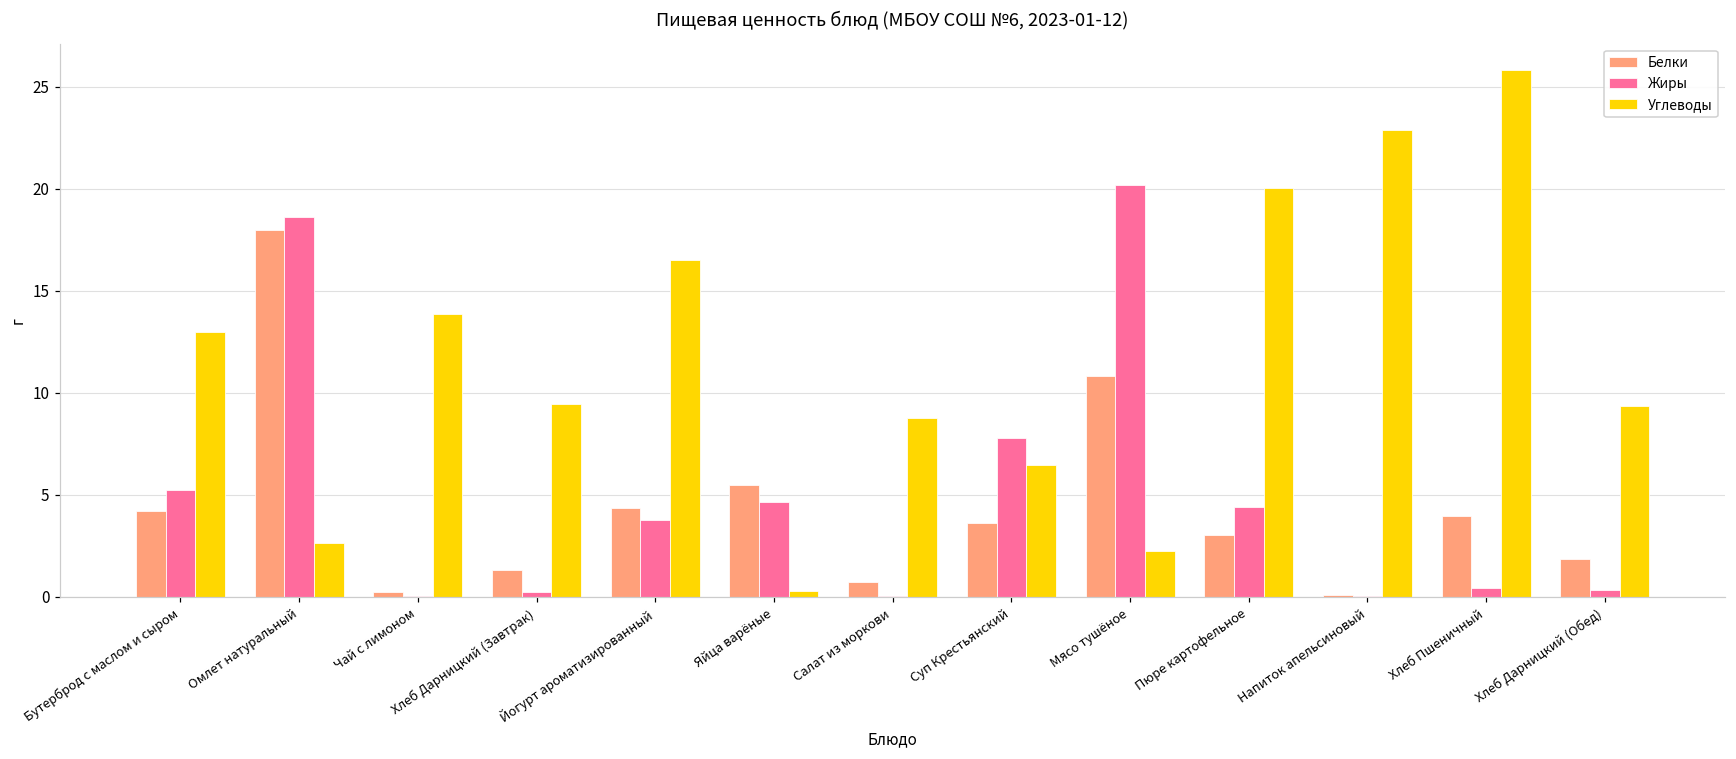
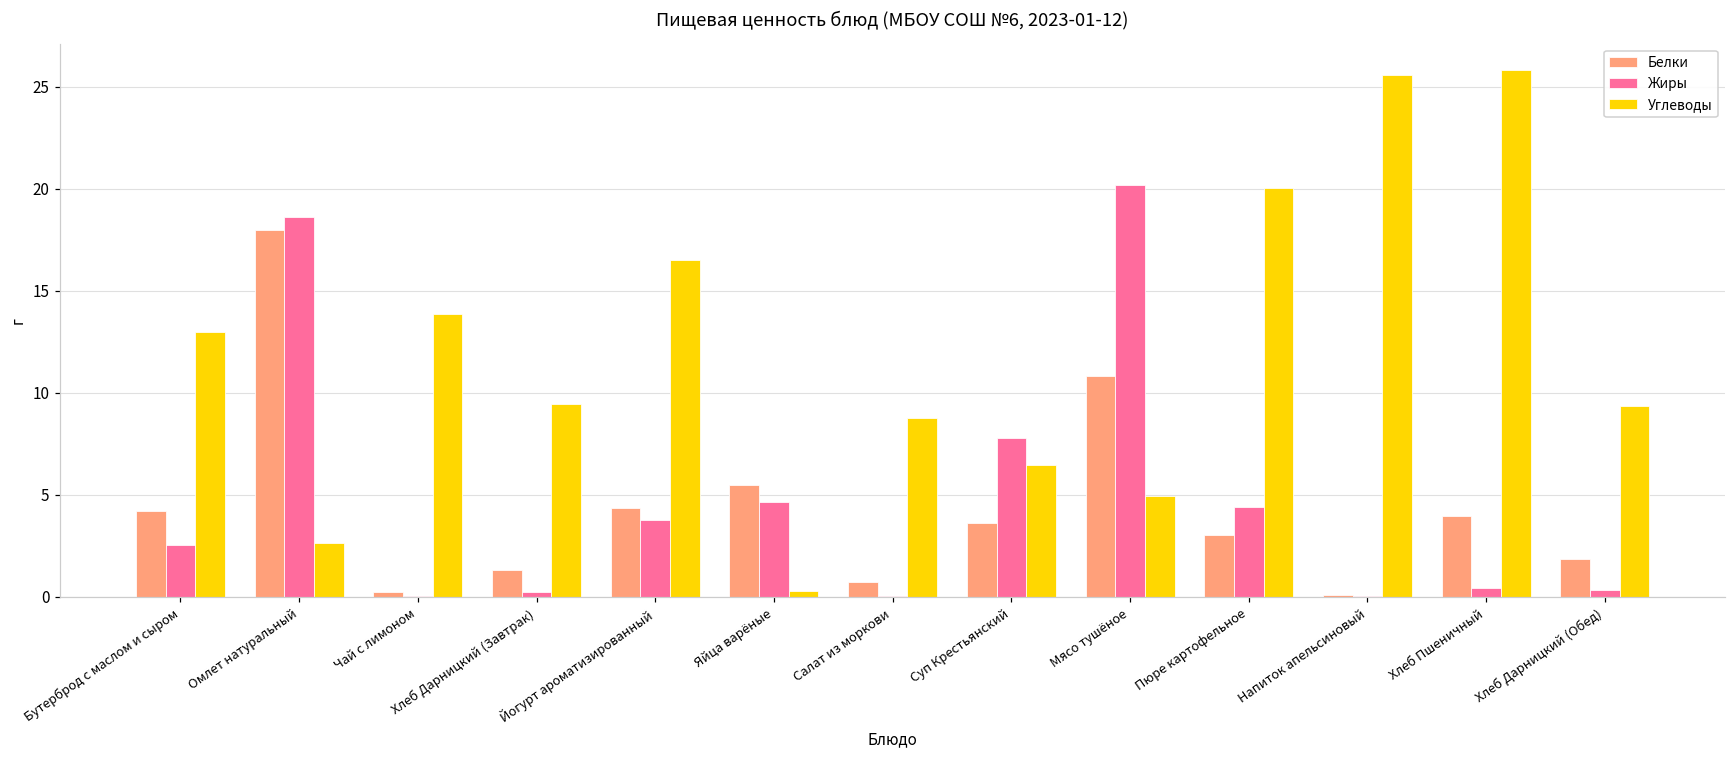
  {
    "Белки": {
      "Бутерброд с маслом и сыром": 4.2,
      "Омлет натуральный": 18.0,
      "Чай с лимоном": 0.3,
      "Хлеб Дарницкий (Завтрак)": 1.3,
      "Йогурт ароматизированный": 4.4,
      "Яйца варёные": 5.5,
      "Салат из моркови": 0.7,
      "Суп Крестьянский": 3.6,
      "Мясо тушёное": 10.9,
      "Пюре картофельное": 3.1,
      "Хлеб Пшеничный": 4.0,
      "Хлеб Дарницкий (Обед)": 1.9
    },
    "Жиры": {
-     "Бутерброд с маслом и сыром": 5.3,
+     "Бутерброд с маслом и сыром": 2.6,
      "Омлет натуральный": 18.6,
      "Хлеб Дарницкий (Завтрак)": 0.2,
      "Йогурт ароматизированный": 3.8,
      "Яйца варёные": 4.7,
      "Суп Крестьянский": 7.8,
      "Мясо тушёное": 20.2,
      "Пюре картофельное": 4.4,
      "Хлеб Пшеничный": 0.4,
      "Хлеб Дарницкий (Обед)": 0.3
    },
    "Углеводы": {
      "Бутерброд с маслом и сыром": 13.0,
      "Омлет натуральный": 2.7,
      "Чай с лимоном": 13.9,
      "Хлеб Дарницкий (Завтрак)": 9.5,
      "Йогурт ароматизированный": 16.5,
      "Яйца варёные": 0.3,
      "Салат из моркови": 8.8,
      "Суп Крестьянский": 6.5,
-     "Мясо тушёное": 2.3,
+     "Мясо тушёное": 4.9,
      "Пюре картофельное": 20.1,
-     "Напиток апельсиновый": 22.9,
+     "Напиток апельсиновый": 25.6,
      "Хлеб Пшеничный": 25.8,
      "Хлеб Дарницкий (Обед)": 9.4
    }
  }
